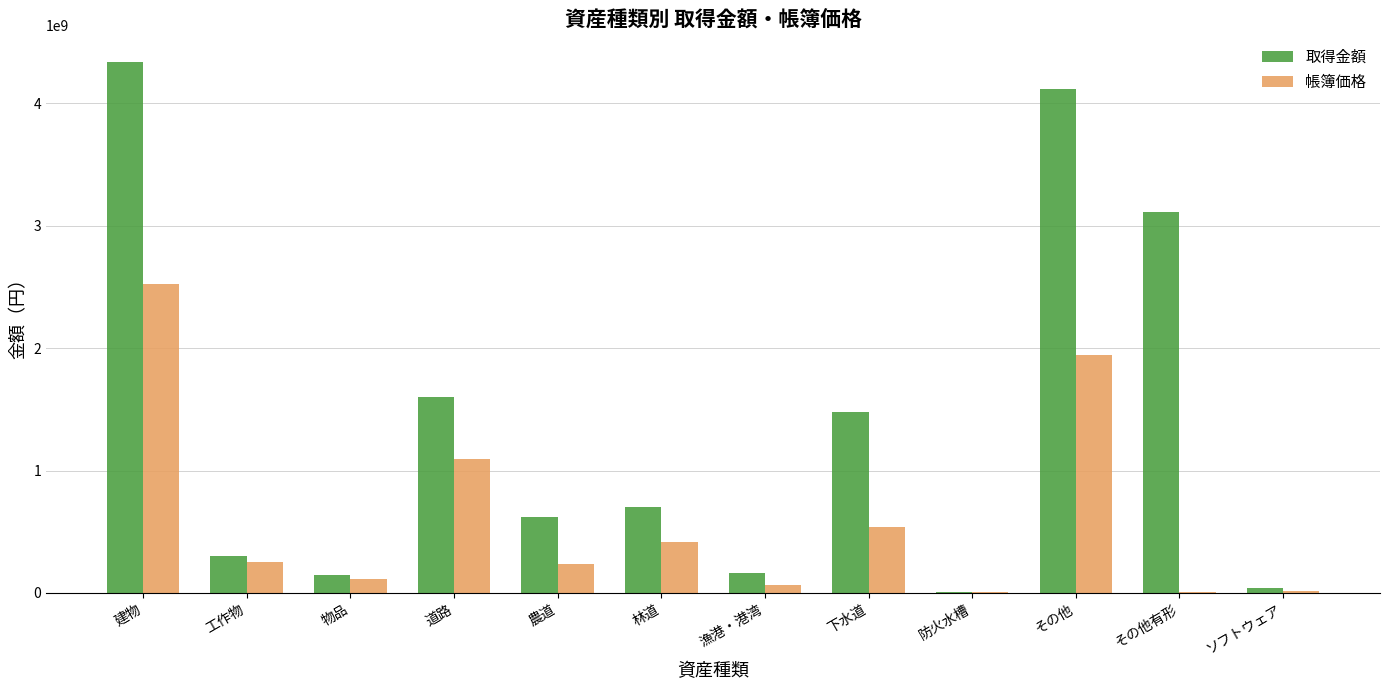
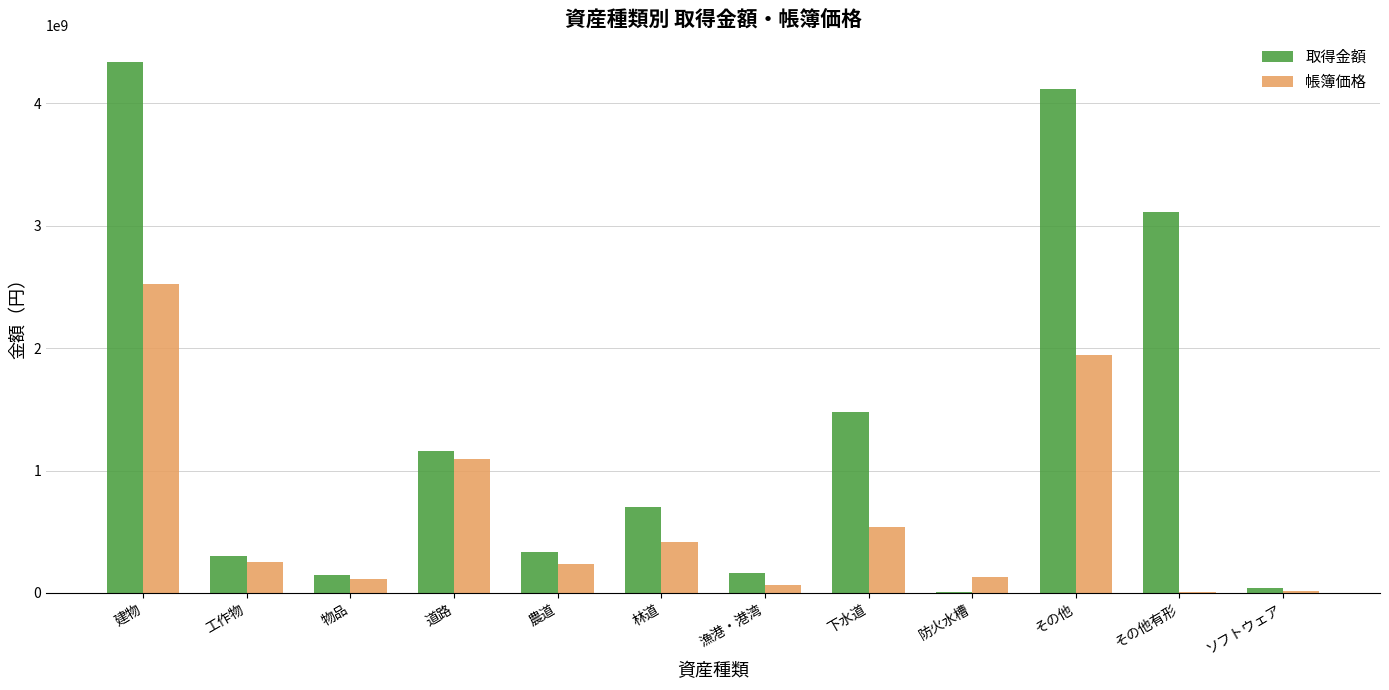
  {
    "取得金額": {
      "建物": 4340000000,
      "工作物": 300000000,
      "物品": 150000000,
-     "道路": 1600000000,
-     "農道": 620000000,
+     "道路": 1160000000,
+     "農道": 330000000,
      "林道": 700000000,
      "漁港・港湾": 160000000,
      "下水道": 1480000000,
      "その他": 4120000000,
      "その他有形": 3120000000,
      "ソフトウェア": 40000000
    },
    "帳簿価格": {
      "建物": 2530000000,
      "工作物": 260000000,
      "物品": 110000000,
      "道路": 1090000000,
      "農道": 240000000,
      "林道": 420000000,
      "漁港・港湾": 70000000,
      "下水道": 540000000,
-     "防火水槽": 10000000,
+     "防火水槽": 130000000,
      "その他": 1940000000
    }
  }
